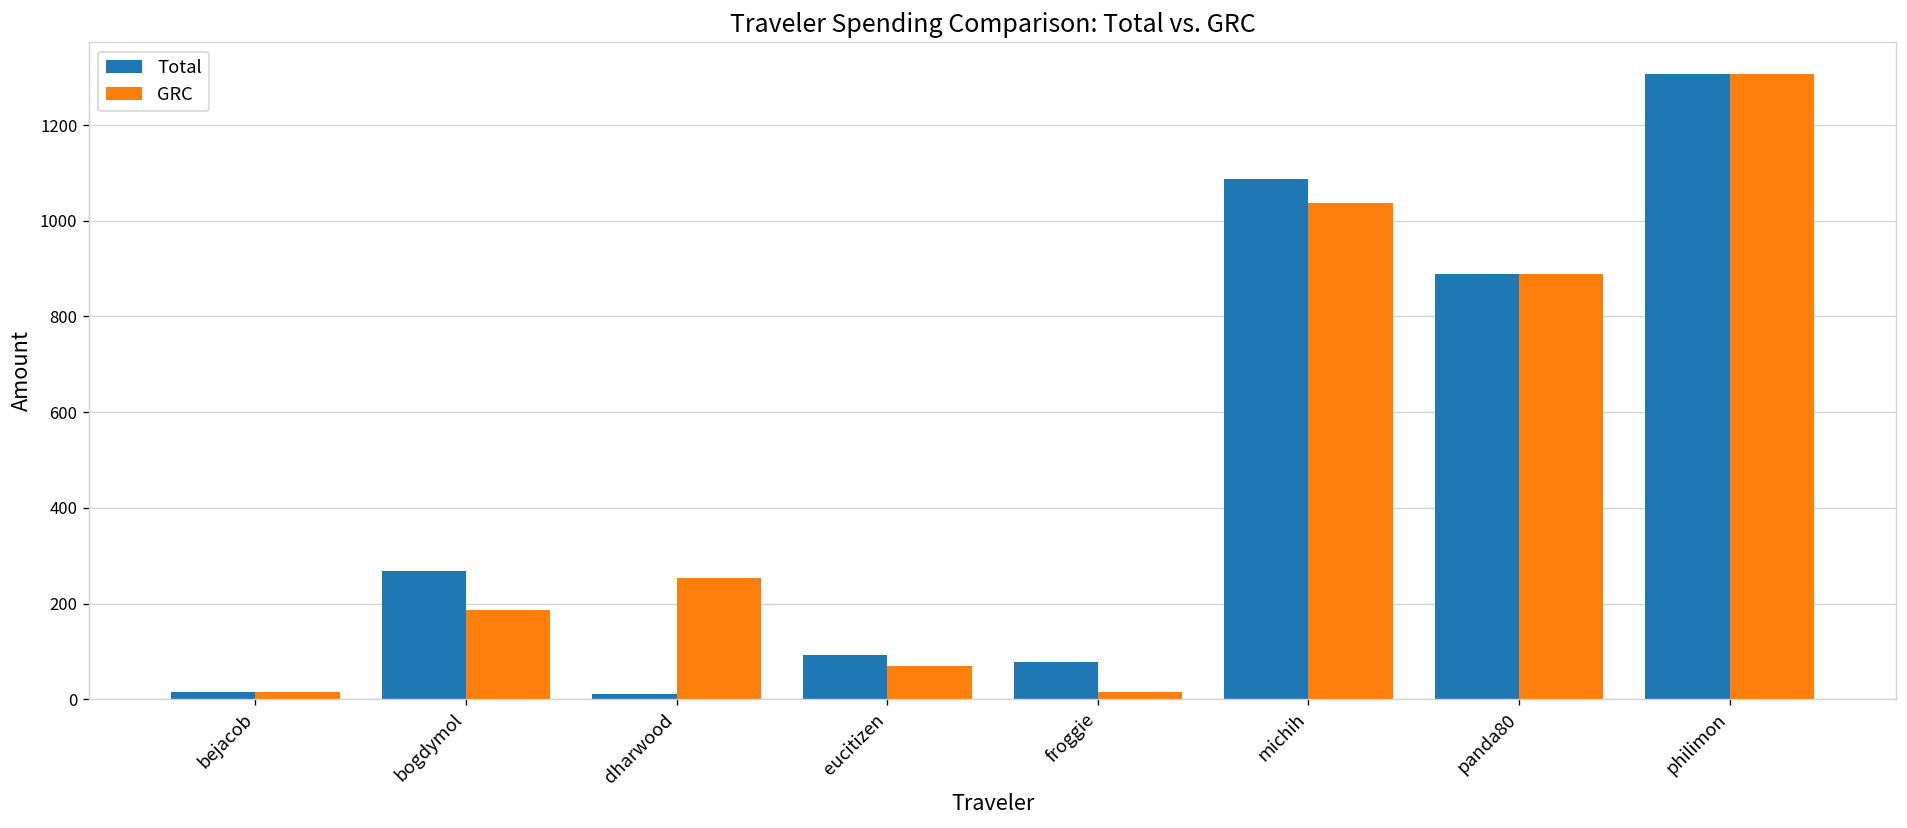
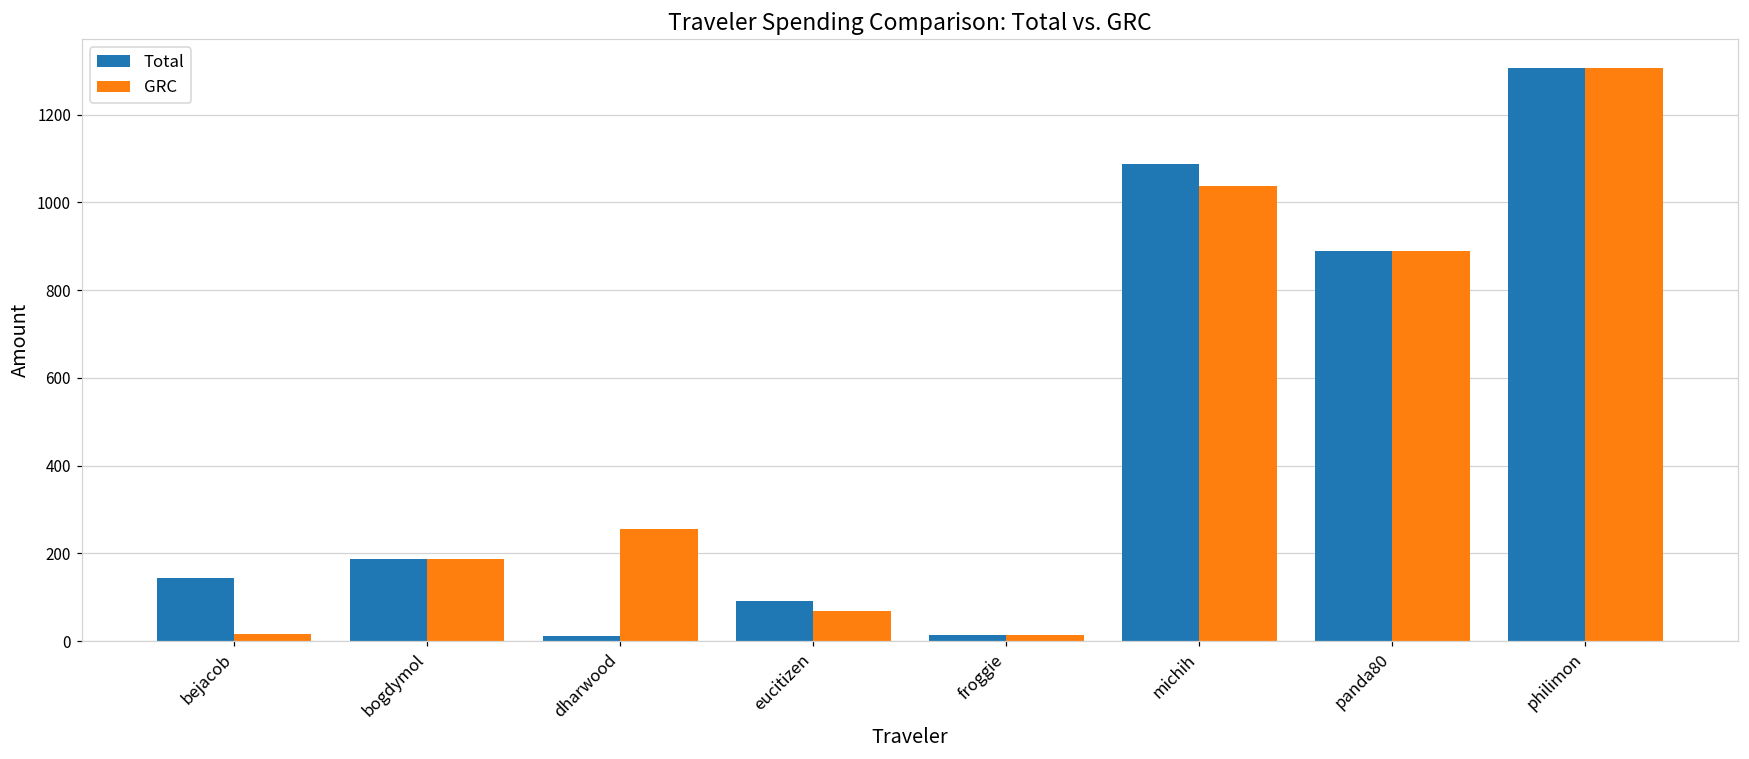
  {
    "Total": {
-     "bejacob": 20,
-     "bogdymol": 270,
+     "bejacob": 140,
+     "bogdymol": 190,
      "dharwood": 10,
      "eucitizen": 90,
-     "froggie": 80,
+     "froggie": 10,
      "michih": 1090,
      "panda80": 890,
      "philimon": 1310
    },
    "GRC": {
      "bejacob": 20,
      "bogdymol": 190,
      "dharwood": 250,
      "eucitizen": 70,
      "froggie": 10,
      "michih": 1040,
      "panda80": 890,
      "philimon": 1310
    }
  }
